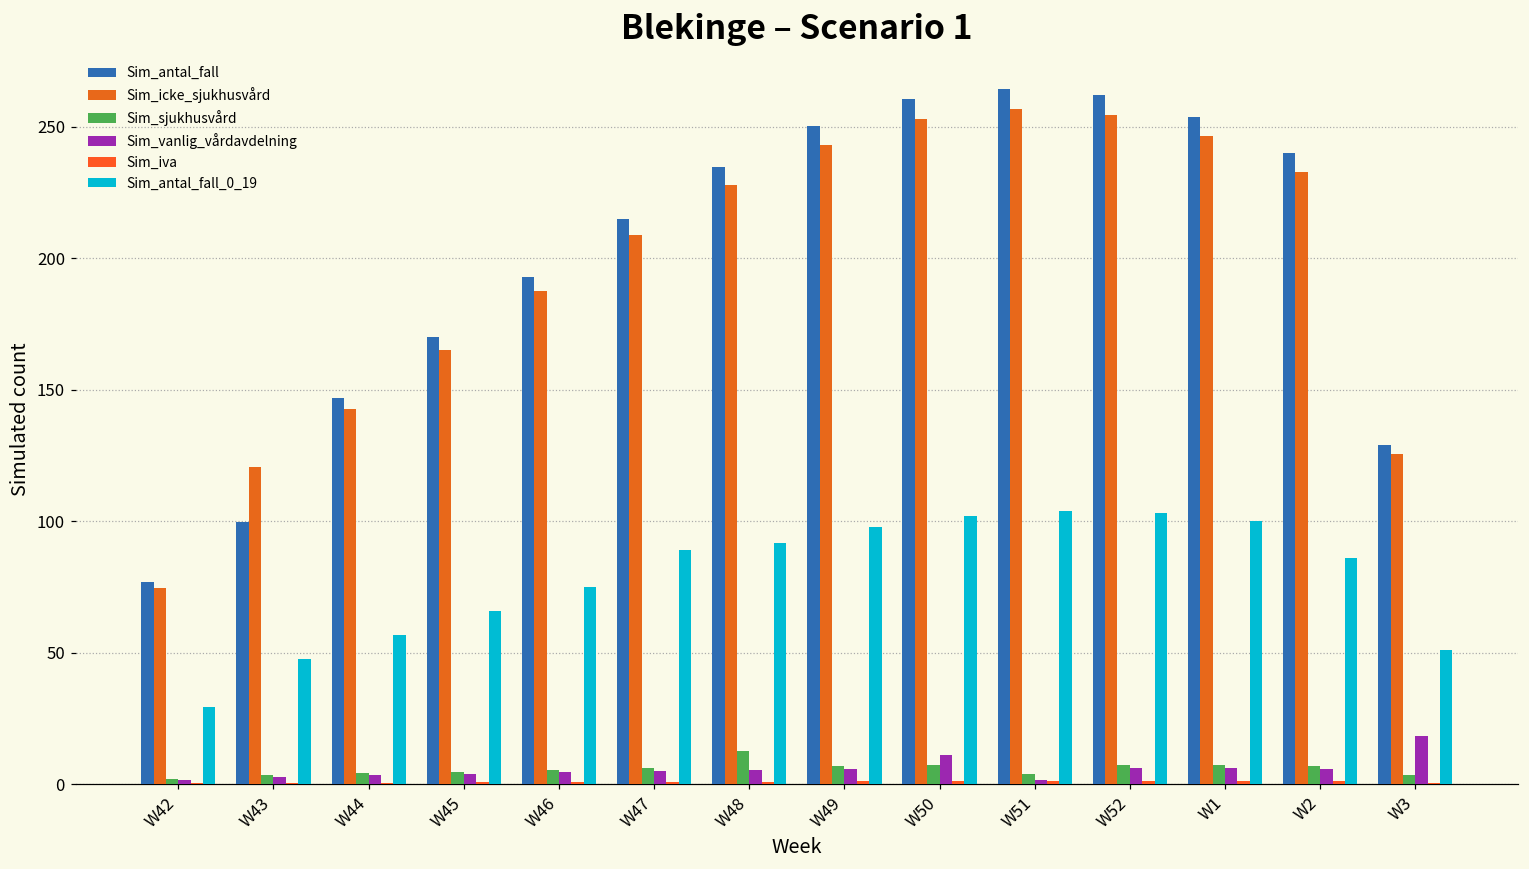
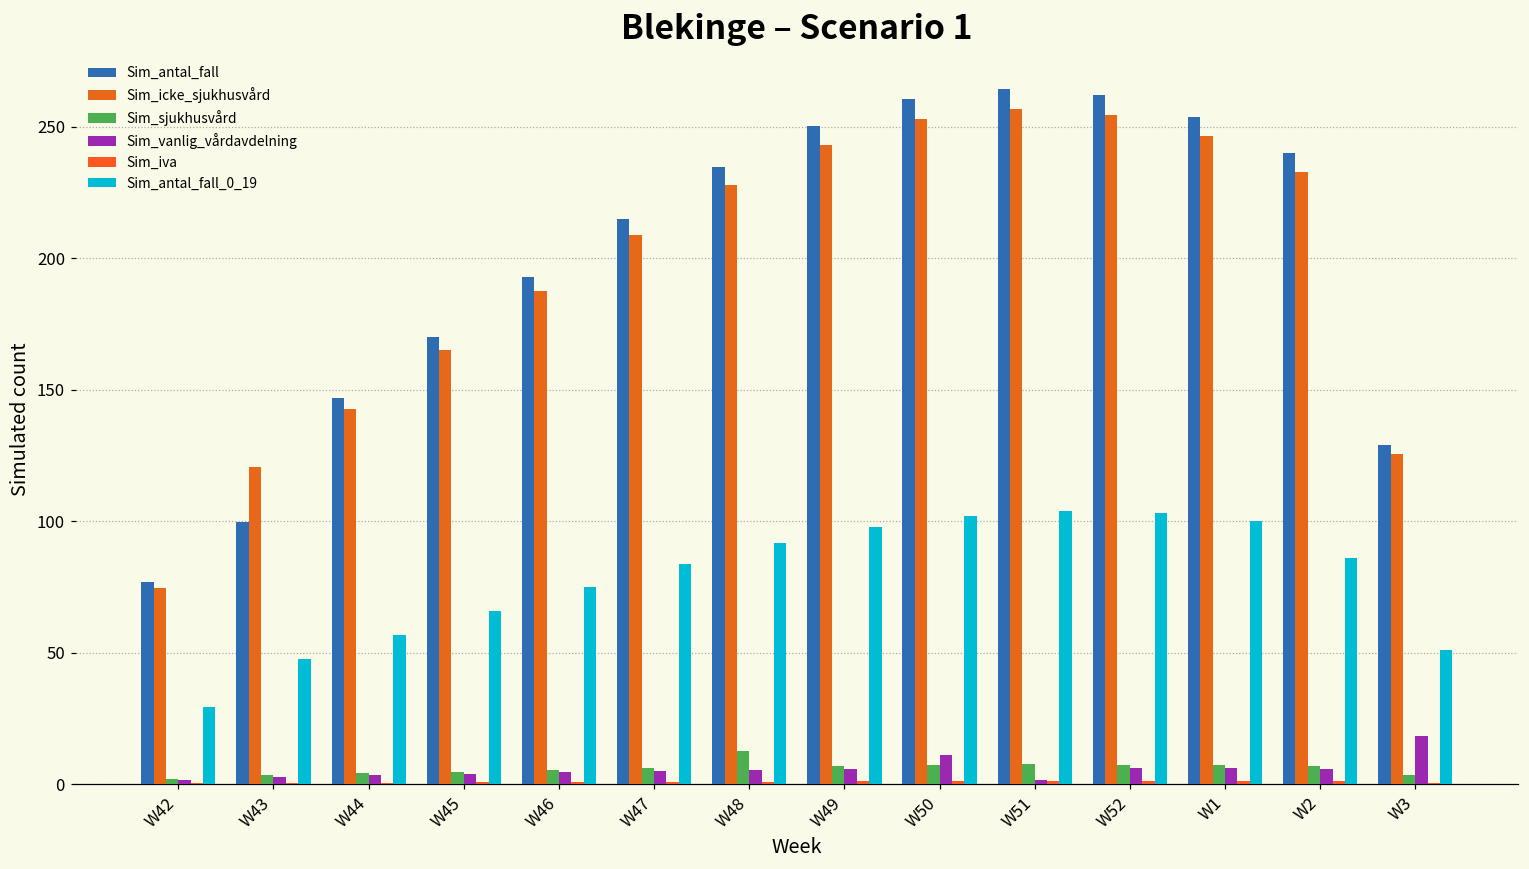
  {
    "Sim_antal_fall": {
      "W42": 77,
      "W43": 100,
      "W44": 147,
      "W45": 170,
      "W46": 193,
      "W47": 215,
      "W48": 235,
      "W49": 250,
      "W50": 260,
      "W51": 265,
      "W52": 262,
      "W1": 254,
      "W2": 240,
      "W3": 129
    },
    "Sim_sjukhusvård": {
      "W42": 2,
      "W43": 4,
      "W44": 4,
      "W45": 5,
      "W46": 6,
      "W47": 6,
      "W48": 13,
      "W49": 7,
      "W50": 7,
-     "W51": 4,
+     "W51": 8,
      "W52": 8,
      "W1": 7,
      "W2": 7,
      "W3": 4
    },
    "Sim_vanlig_vårdavdelning": {
      "W42": 2,
      "W43": 3,
      "W44": 4,
      "W45": 4,
      "W46": 5,
      "W47": 5,
      "W48": 6,
      "W49": 6,
      "W50": 11,
      "W51": 2,
      "W52": 6,
      "W1": 6,
      "W2": 6,
      "W3": 18
    },
    "Sim_antal_fall_0_19": {
      "W42": 30,
      "W43": 48,
      "W44": 57,
      "W45": 66,
      "W46": 75,
-     "W47": 89,
+     "W47": 84,
      "W48": 92,
      "W49": 98,
      "W50": 102,
      "W51": 104,
      "W52": 103,
      "W1": 100,
      "W2": 86,
      "W3": 51
    }
  }
